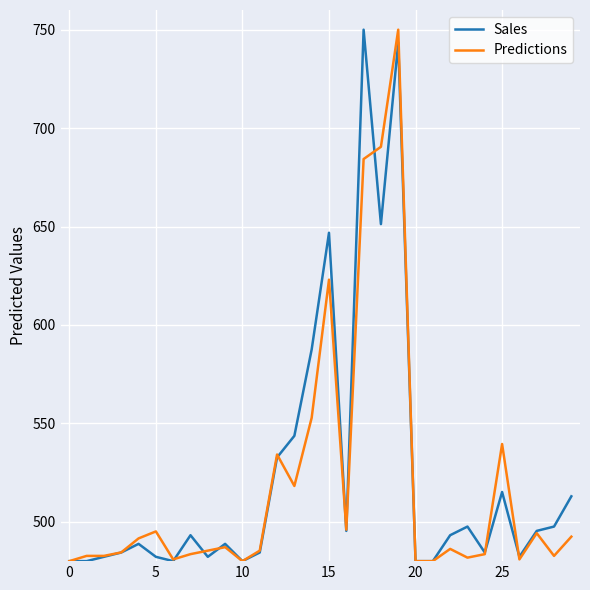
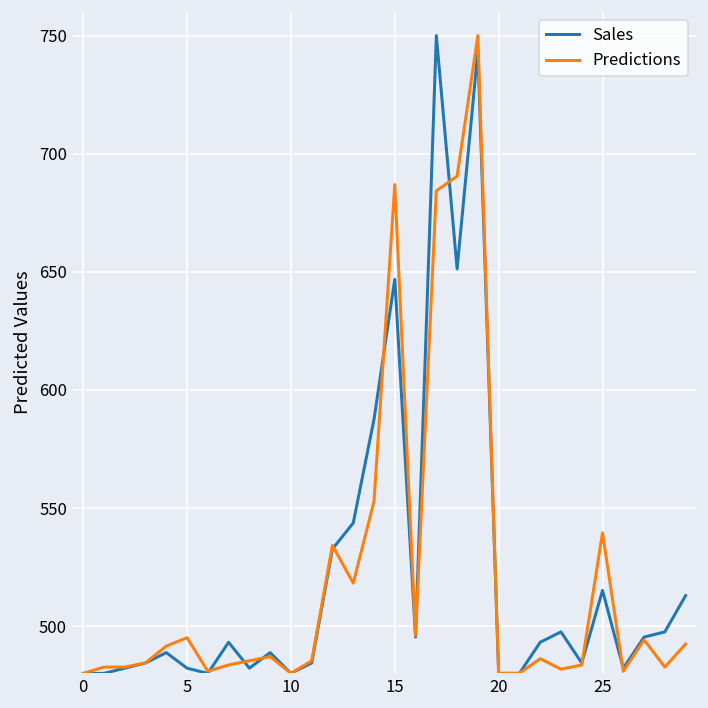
  {
    "Sales": {
      "5": 482,
      "15": 647,
      "25": 515
    },
    "Predictions": {
      "5": 495,
-     "15": 623,
+     "15": 687,
      "25": 540
    }
  }
